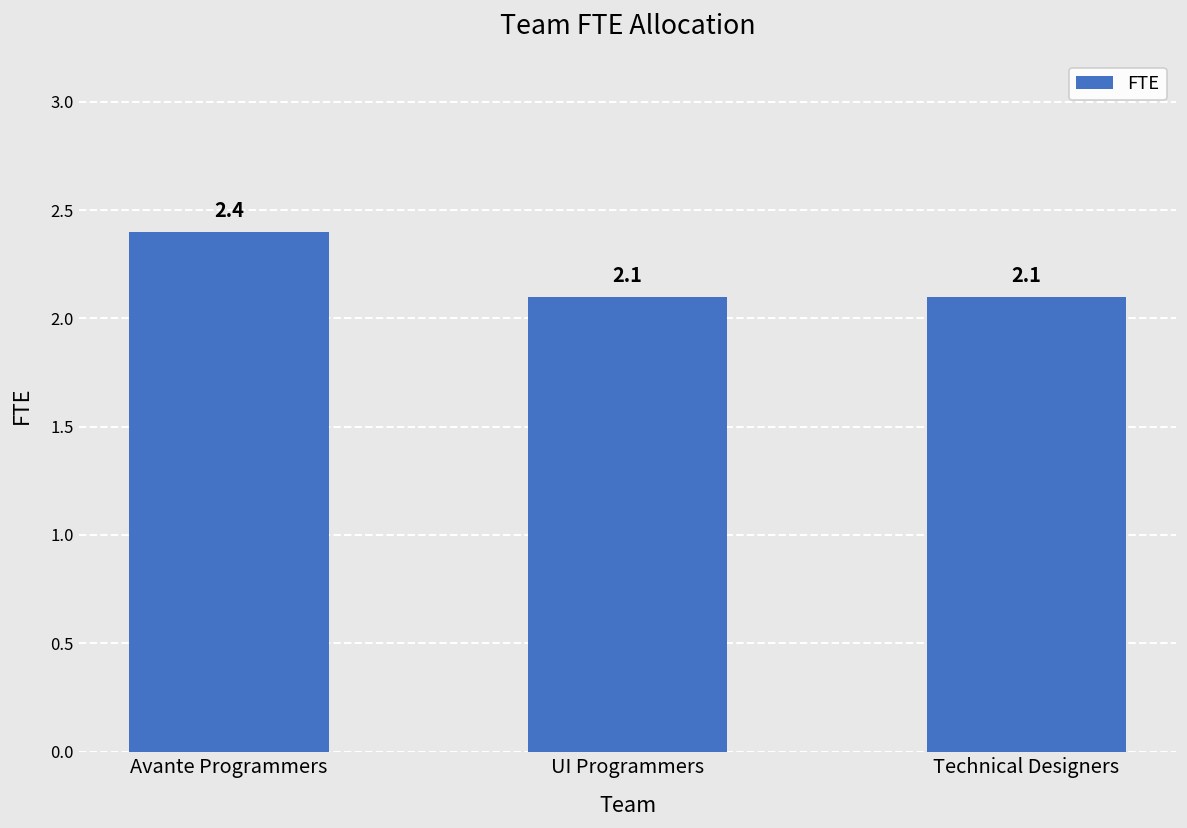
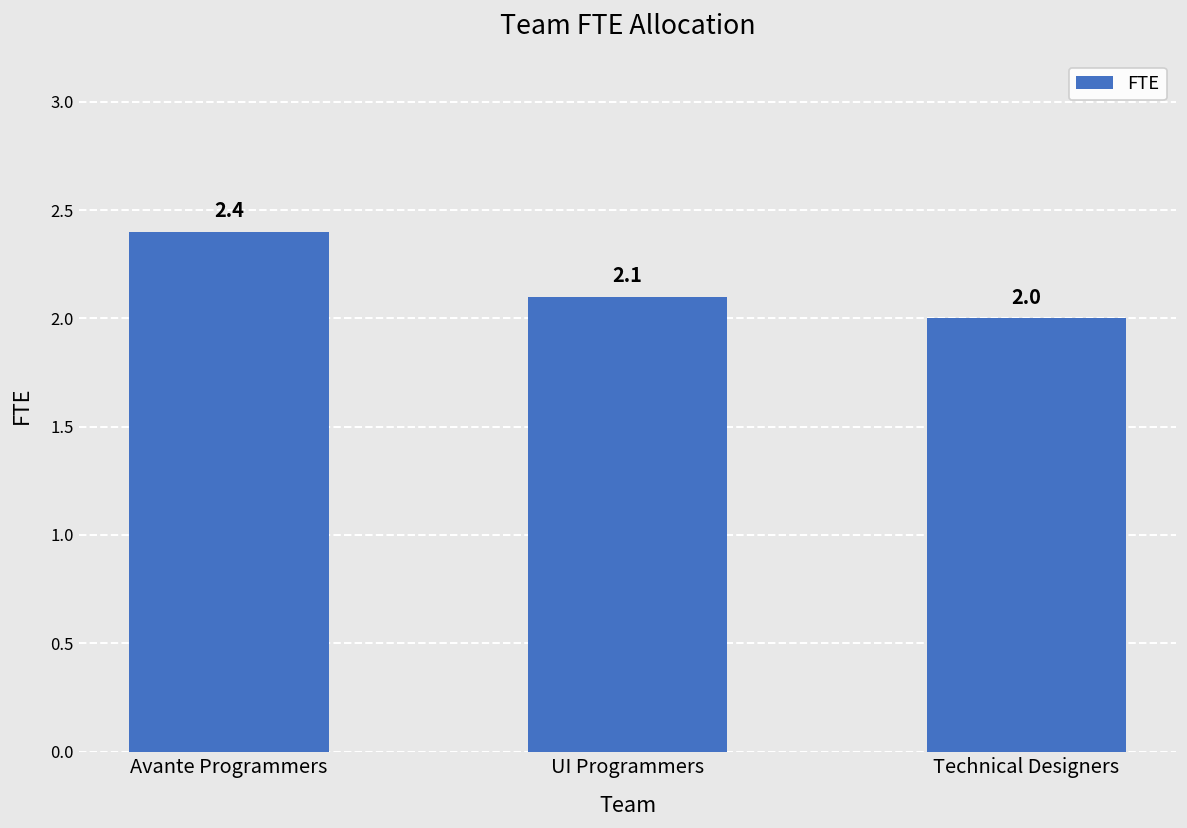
  {
    "Avante Programmers": 2.4,
    "UI Programmers": 2.1,
-   "Technical Designers": 2.1
+   "Technical Designers": 2.0
  }
